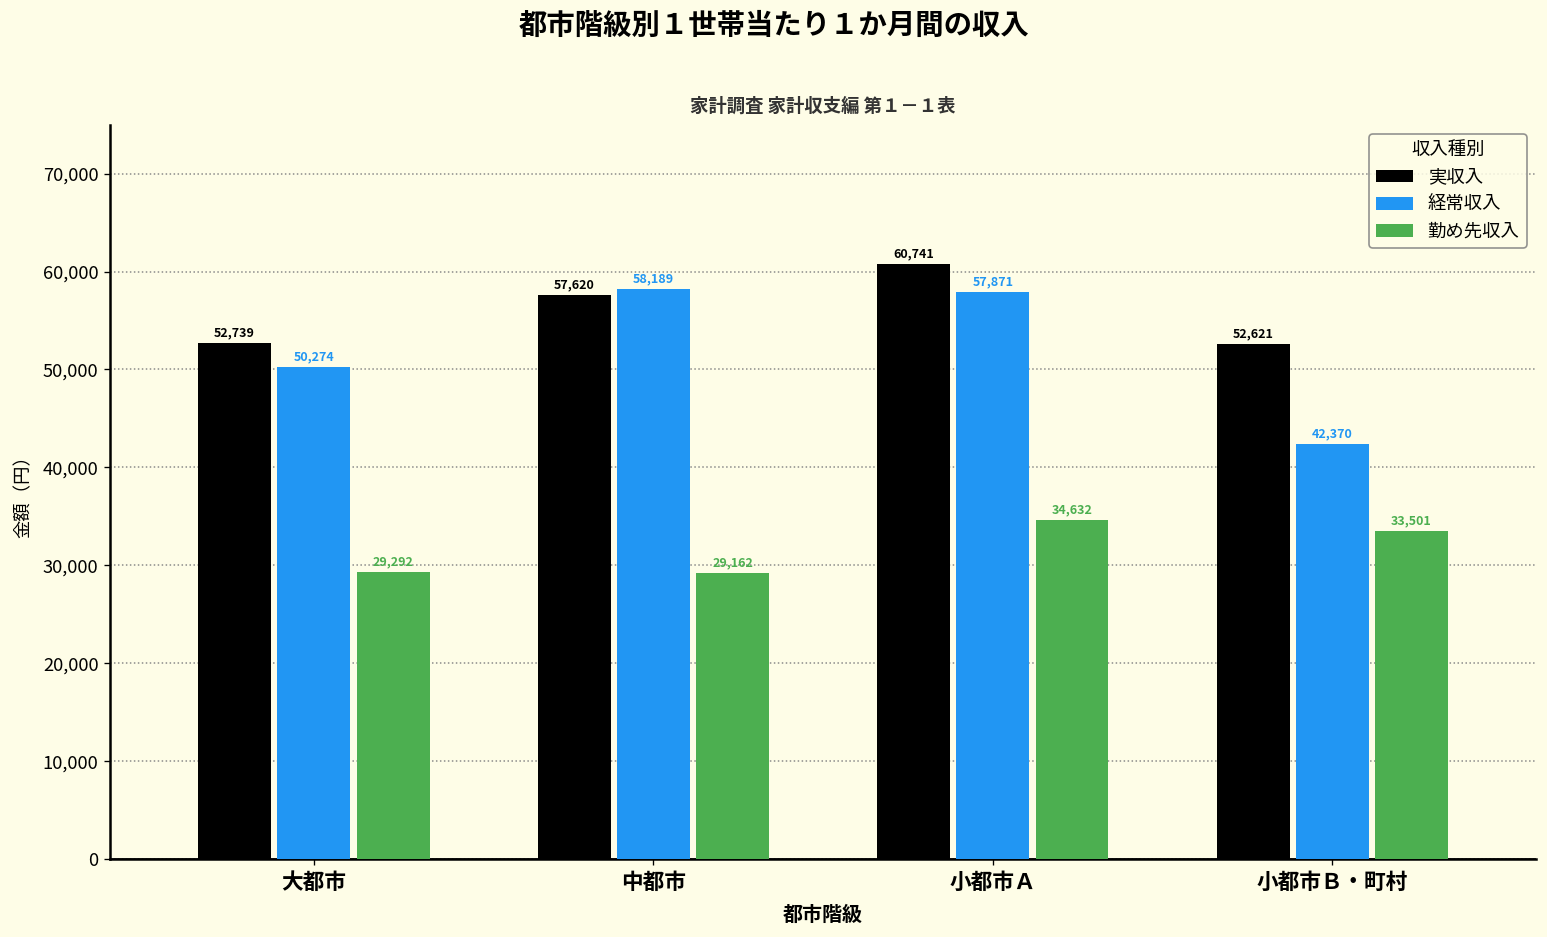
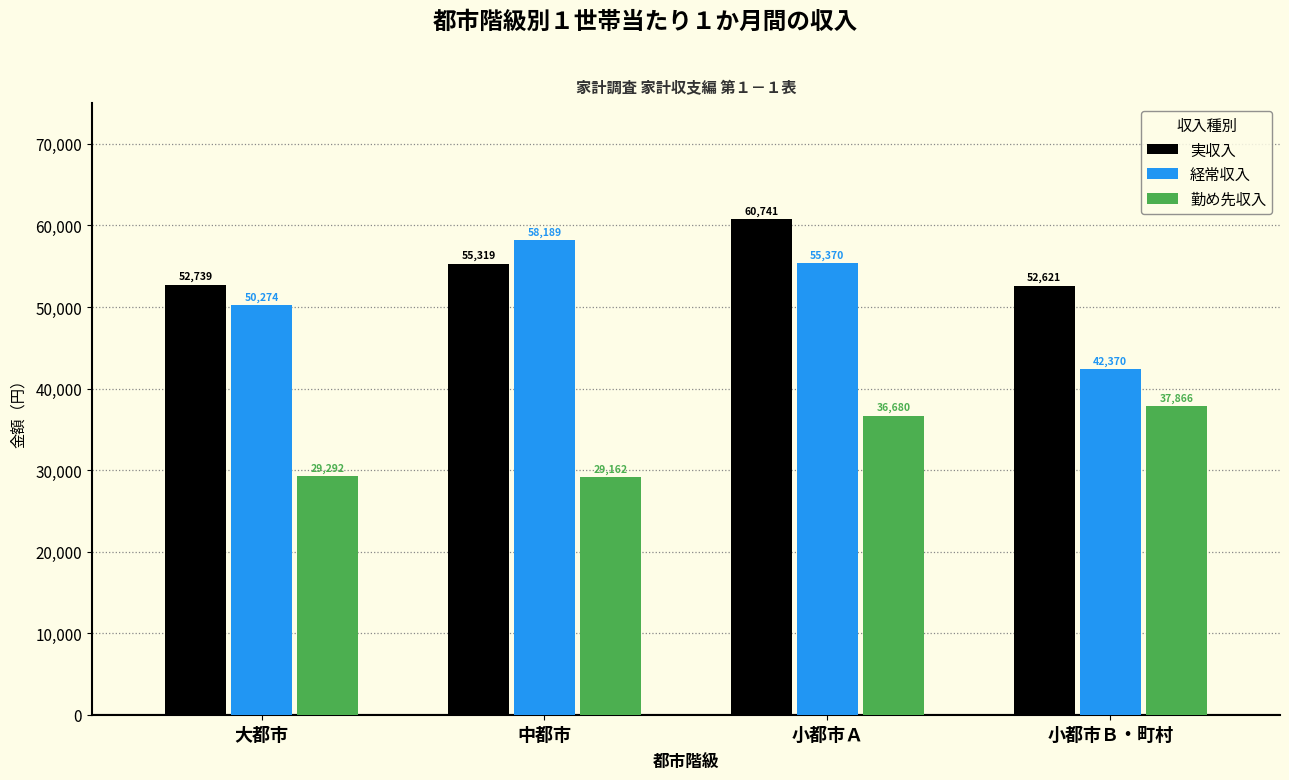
  {
    "実収入": {
      "大都市": "52,739",
-     "中都市": "57,620",
+     "中都市": "55,319",
      "小都市Ａ": "60,741",
      "小都市Ｂ・町村": "52,621"
    },
    "経常収入": {
      "大都市": "50,274",
      "中都市": "58,189",
-     "小都市Ａ": "57,871",
+     "小都市Ａ": "55,370",
      "小都市Ｂ・町村": "42,370"
    },
    "勤め先収入": {
      "大都市": "29,292",
      "中都市": "29,162",
-     "小都市Ａ": "34,632",
-     "小都市Ｂ・町村": "33,501"
+     "小都市Ａ": "36,680",
+     "小都市Ｂ・町村": "37,866"
    }
  }
